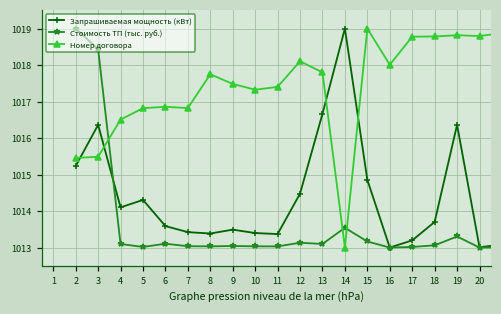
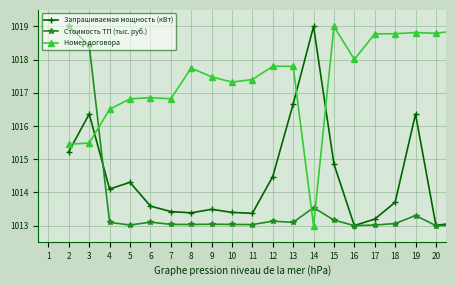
  {
    "Запрашиваемая мощность (кВт)": {
      "2": 1015.2,
      "3": 1016.4,
      "4": 1014.1,
      "5": 1014.3,
      "6": 1013.6,
      "7": 1013.4,
      "8": 1013.4,
      "9": 1013.5,
      "10": 1013.4,
      "11": 1013.4,
      "12": 1014.5,
      "13": 1016.7,
      "14": 1019.0,
      "15": 1014.9,
      "17": 1013.2,
      "18": 1013.7,
      "19": 1016.4
    },
    "Стоимость ТП (тыс. руб.)": {
      "4": 1013.1,
      "5": 1013.0,
      "6": 1013.1,
      "7": 1013.0,
      "8": 1013.0,
      "9": 1013.0,
      "10": 1013.0,
      "11": 1013.0,
      "12": 1013.1,
      "13": 1013.1,
      "14": 1013.5,
      "15": 1013.2,
      "17": 1013.0,
      "18": 1013.1,
      "19": 1013.3
    },
    "Номер договора": {
      "2": 1015.5,
      "3": 1015.5,
      "4": 1016.5,
      "5": 1016.8,
      "6": 1016.9,
      "7": 1016.8,
      "8": 1017.7,
      "9": 1017.5,
      "10": 1017.3,
      "11": 1017.4,
-     "12": 1018.1,
+     "12": 1017.8,
      "13": 1017.8,
      "14": 1013.0,
      "15": 1019.0,
      "16": 1018.0,
      "17": 1018.8,
      "18": 1018.8,
      "19": 1018.8
    }
  }
